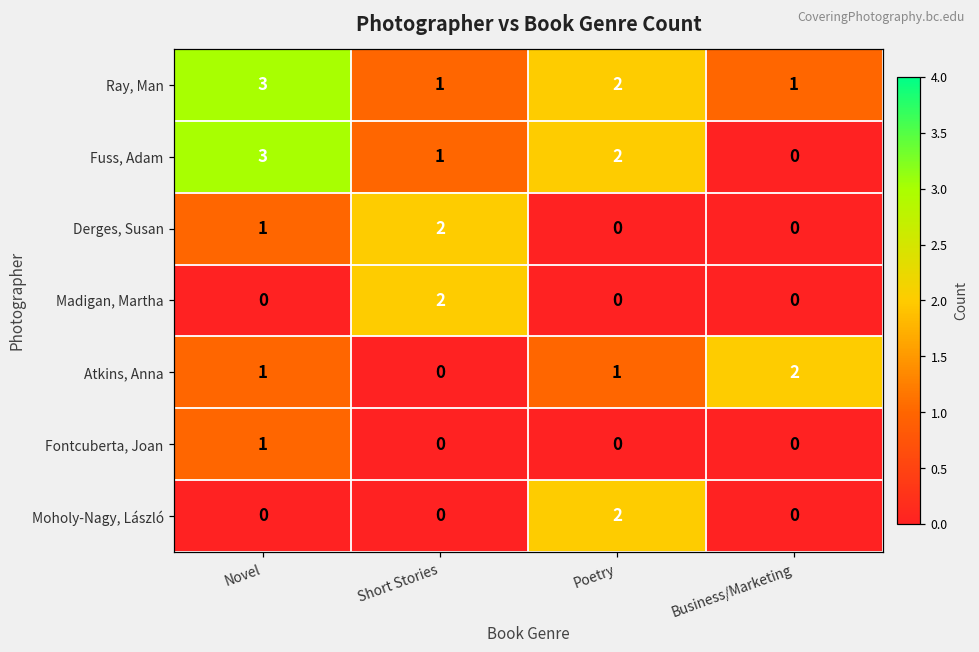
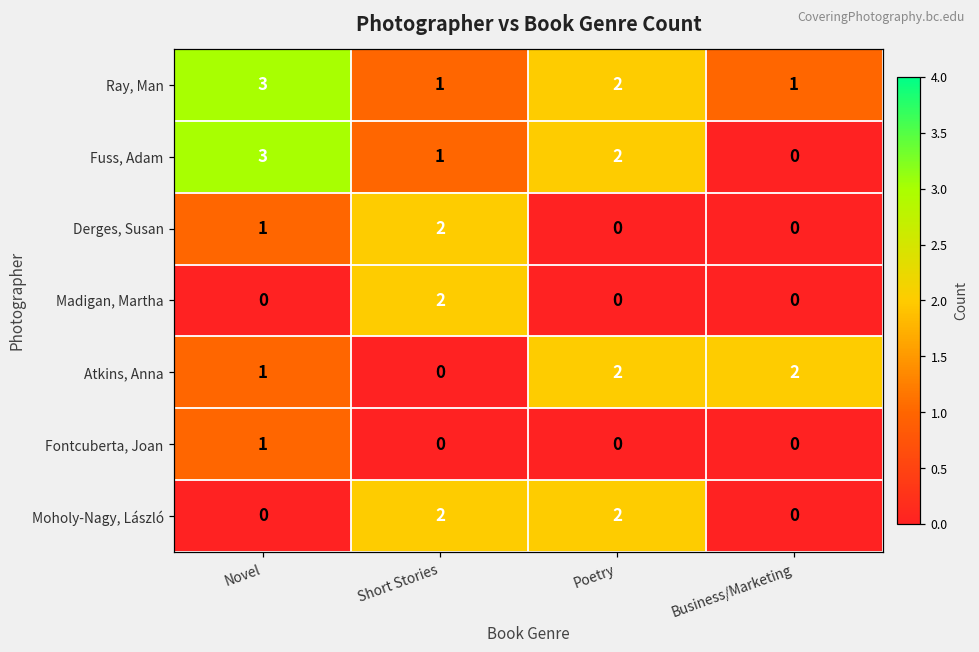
  {
    "Ray, Man": {
      "Novel": 3,
      "Short Stories": 1,
      "Poetry": 2,
      "Business/Marketing": 1
    },
    "Fuss, Adam": {
      "Novel": 3,
      "Short Stories": 1,
      "Poetry": 2,
      "Business/Marketing": 0
    },
    "Derges, Susan": {
      "Novel": 1,
      "Short Stories": 2,
      "Poetry": 0,
      "Business/Marketing": 0
    },
    "Madigan, Martha": {
      "Novel": 0,
      "Short Stories": 2,
      "Poetry": 0,
      "Business/Marketing": 0
    },
    "Atkins, Anna": {
      "Novel": 1,
      "Short Stories": 0,
-     "Poetry": 1,
+     "Poetry": 2,
      "Business/Marketing": 2
    },
    "Fontcuberta, Joan": {
      "Novel": 1,
      "Short Stories": 0,
      "Poetry": 0,
      "Business/Marketing": 0
    },
    "Moholy-Nagy, László": {
      "Novel": 0,
-     "Short Stories": 0,
+     "Short Stories": 2,
      "Poetry": 2,
      "Business/Marketing": 0
    }
  }
